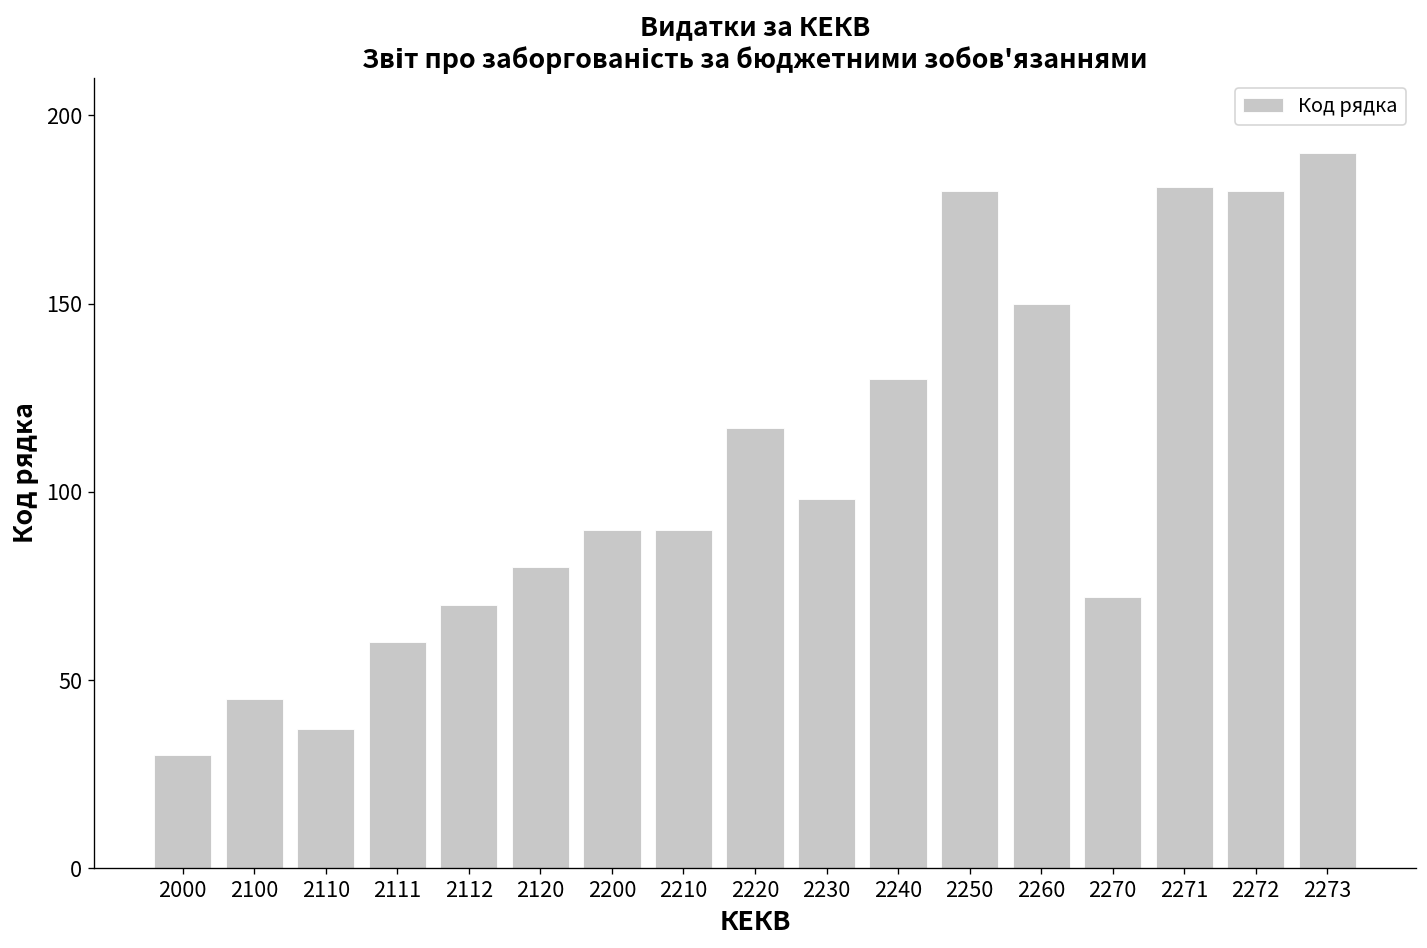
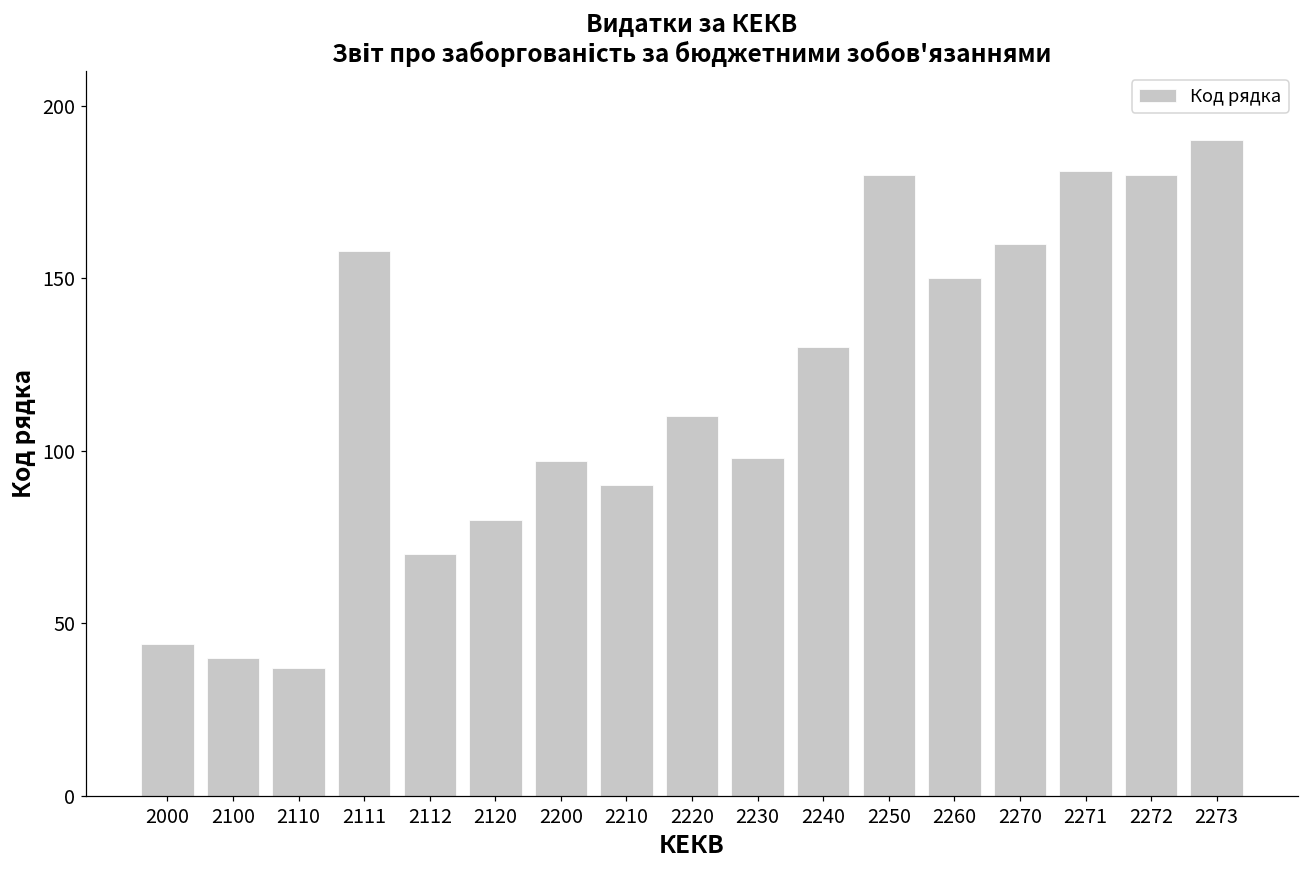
  {
-   "2000": 30,
-   "2100": 45,
+   "2000": 44,
+   "2100": 40,
    "2110": 37,
-   "2111": 60,
+   "2111": 158,
    "2112": 70,
    "2120": 80,
-   "2200": 90,
+   "2200": 97,
    "2210": 90,
-   "2220": 117,
+   "2220": 110,
    "2230": 98,
    "2240": 130,
    "2250": 180,
    "2260": 150,
-   "2270": 72,
+   "2270": 160,
    "2271": 181,
    "2272": 180,
    "2273": 190
  }
